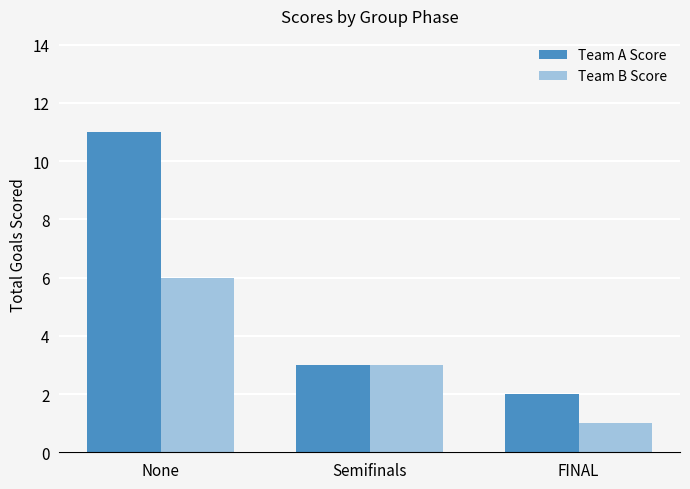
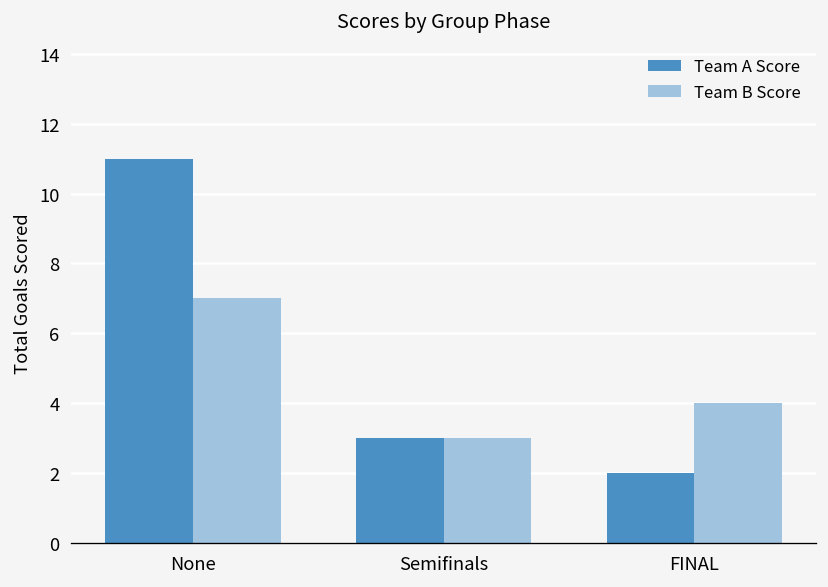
  {
    "Team A Score": {
      "None": 11,
      "Semifinals": 3,
      "FINAL": 2
    },
    "Team B Score": {
-     "None": 6,
+     "None": 7,
      "Semifinals": 3,
-     "FINAL": 1
+     "FINAL": 4
    }
  }
